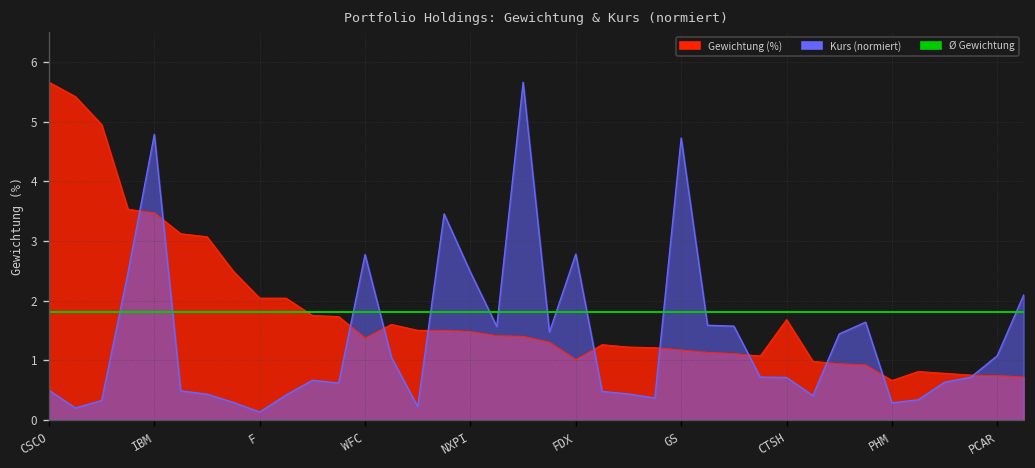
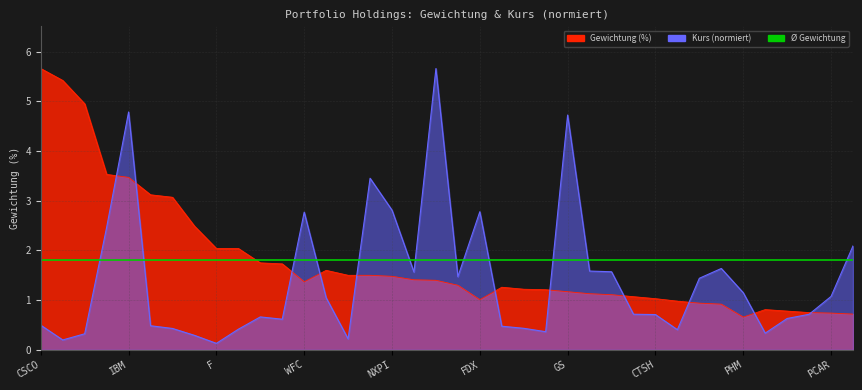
  {
    "Gewichtung (%)": {
      "CSCO": 5.7,
      "IBM": 3.5,
      "F": 2.0,
      "WFC": 1.4,
      "NXPI": 1.5,
      "FDX": 1.0,
      "GS": 1.2,
-     "CTSH": 1.7,
+     "CTSH": 1.0,
      "PHM": 0.7,
      "PCAR": 0.7
    },
    "Kurs (normiert)": {
      "CSCO": 0.5,
      "IBM": 4.8,
      "F": 0.1,
      "WFC": 2.8,
-     "NXPI": 2.5,
+     "NXPI": 2.8,
      "FDX": 2.8,
      "GS": 4.7,
      "CTSH": 0.7,
-     "PHM": 0.3,
+     "PHM": 1.2,
      "PCAR": 1.1
    }
  }
